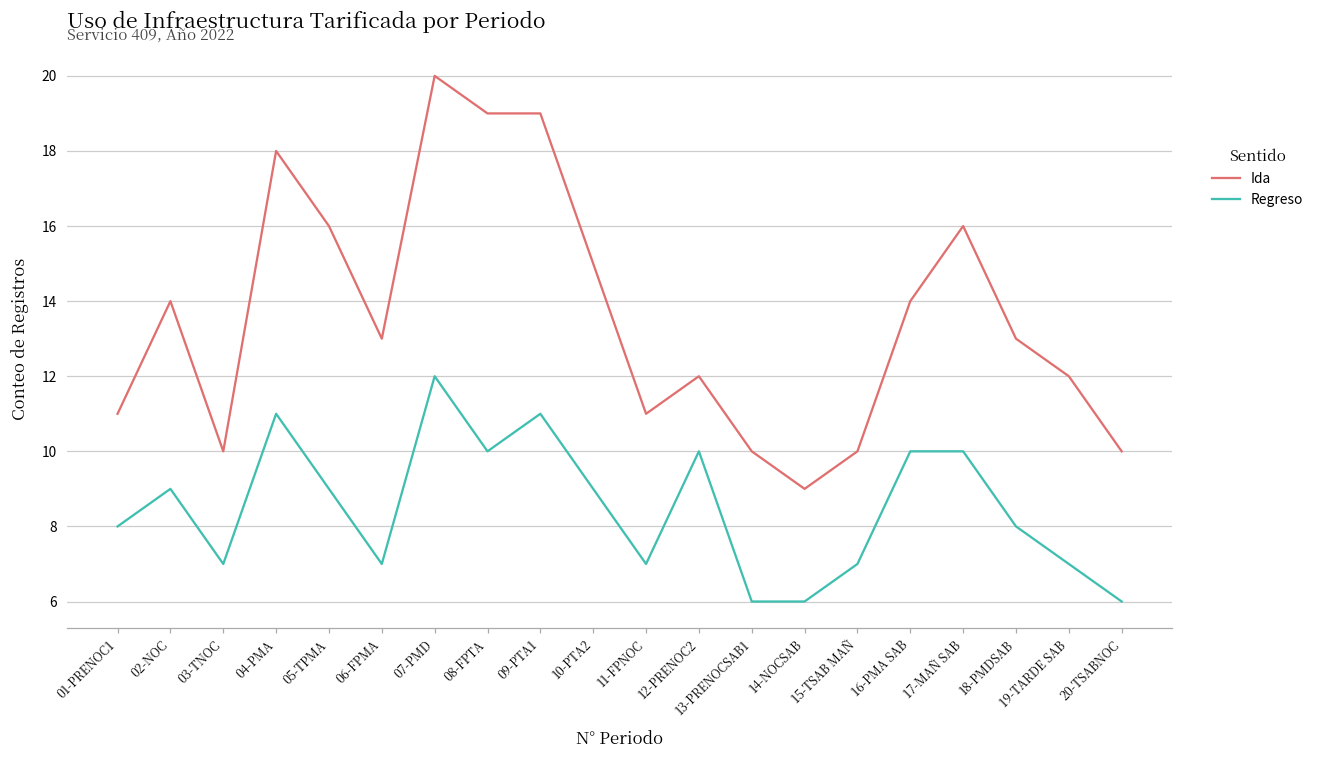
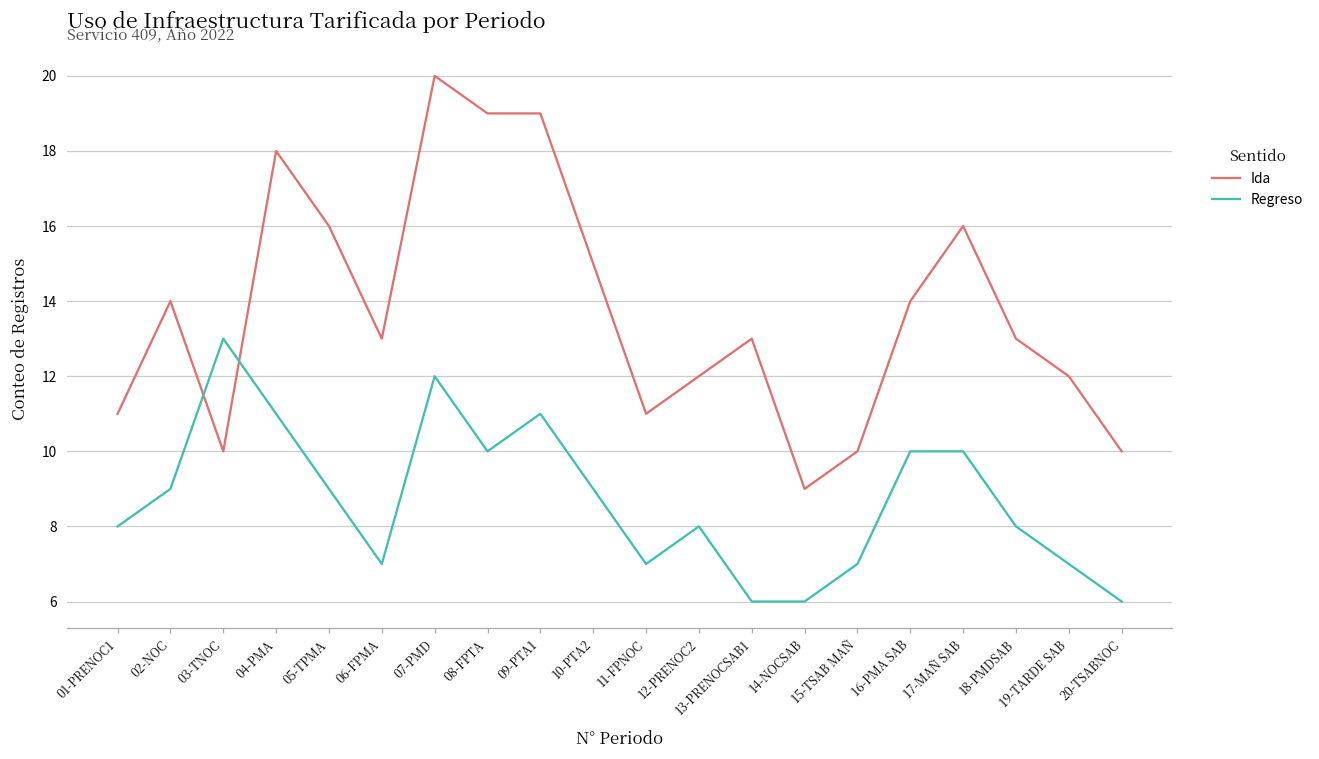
  {
    "Ida": {
      "01-PRENOC1": 11,
      "02-NOC": 14,
      "03-TNOC": 10,
      "04-PMA": 18,
      "05-TPMA": 16,
      "06-FPMA": 13,
      "07-PMD": 20,
      "08-FPTA": 19,
      "09-PTA1": 19,
      "10-PTA2": 15,
      "11-FPNOC": 11,
      "12-PRENOC2": 12,
-     "13-PRENOCSAB1": 10,
+     "13-PRENOCSAB1": 13,
      "14-NOCSAB": 9,
      "15-TSAB MAÑ": 10,
      "16-PMA SAB": 14,
      "17-MAÑ SAB": 16,
      "18-PMDSAB": 13,
      "19-TARDE SAB": 12,
      "20-TSABNOC": 10
    },
    "Regreso": {
      "01-PRENOC1": 8,
      "02-NOC": 9,
-     "03-TNOC": 7,
+     "03-TNOC": 13,
      "04-PMA": 11,
      "05-TPMA": 9,
      "06-FPMA": 7,
      "07-PMD": 12,
      "08-FPTA": 10,
      "09-PTA1": 11,
      "10-PTA2": 9,
      "11-FPNOC": 7,
-     "12-PRENOC2": 10,
+     "12-PRENOC2": 8,
      "13-PRENOCSAB1": 6,
      "14-NOCSAB": 6,
      "15-TSAB MAÑ": 7,
      "16-PMA SAB": 10,
      "17-MAÑ SAB": 10,
      "18-PMDSAB": 8,
      "19-TARDE SAB": 7,
      "20-TSABNOC": 6
    }
  }
